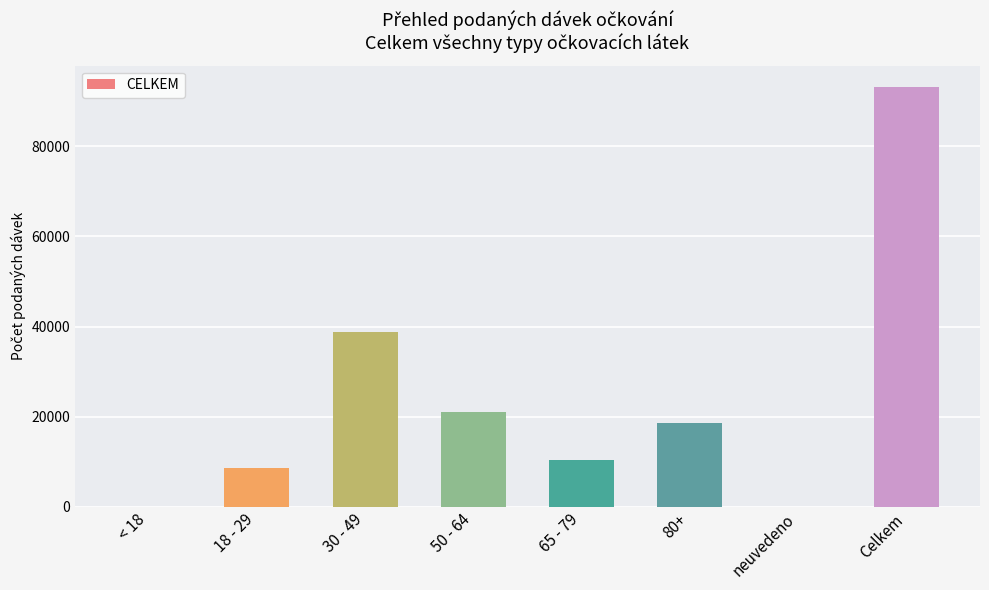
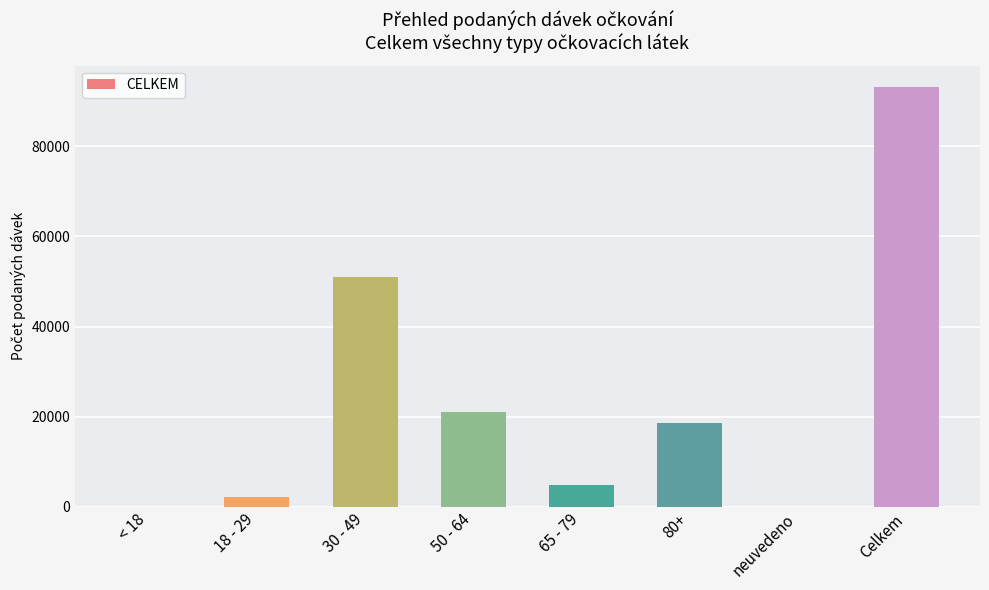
  {
-   "18 - 29": 9000,
-   "30 - 49": 39000,
+   "18 - 29": 2000,
+   "30 - 49": 51000,
    "50 - 64": 21000,
-   "65 - 79": 10000,
+   "65 - 79": 5000,
    "80+": 19000,
    "Celkem": 93000
  }
